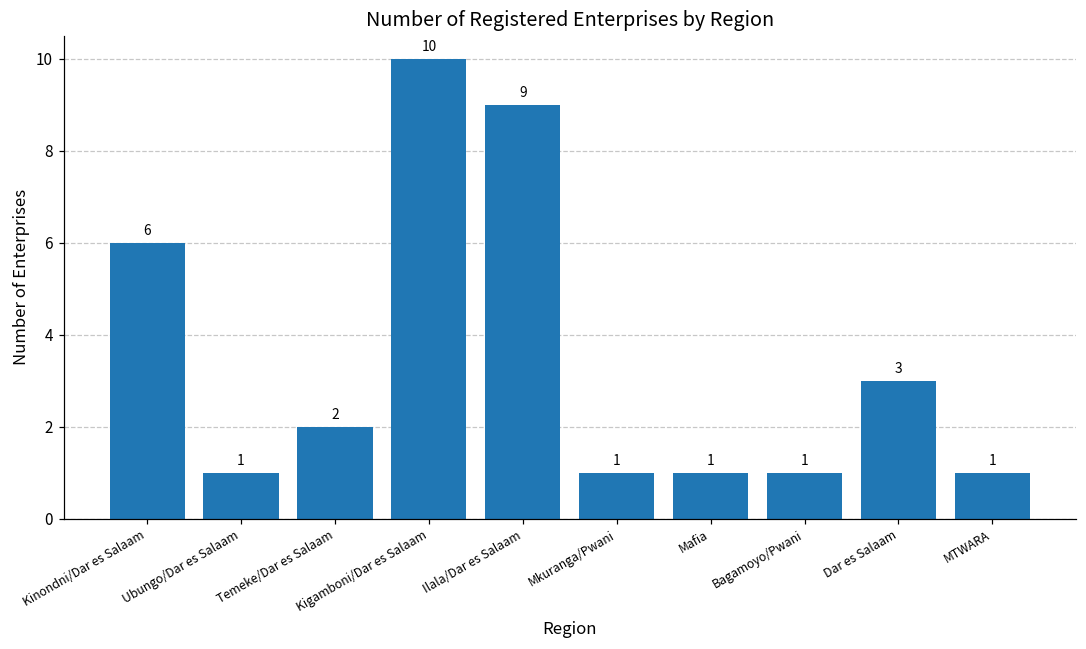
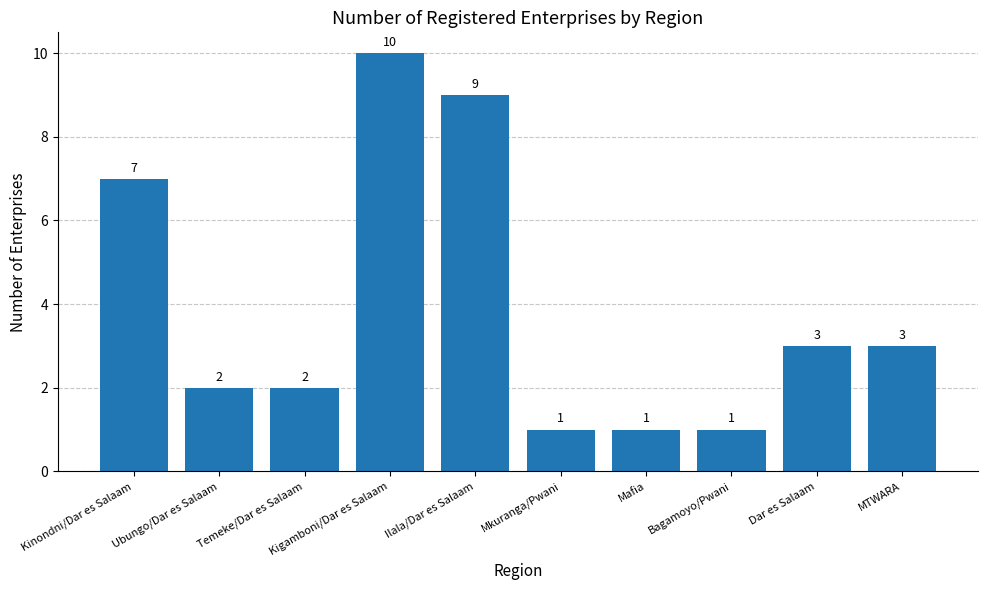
  {
-   "Kinondni/Dar es Salaam": 6,
-   "Ubungo/Dar es Salaam": 1,
+   "Kinondni/Dar es Salaam": 7,
+   "Ubungo/Dar es Salaam": 2,
    "Temeke/Dar es Salaam": 2,
    "Kigamboni/Dar es Salaam": 10,
    "Ilala/Dar es Salaam": 9,
    "Mkuranga/Pwani": 1,
    "Mafia": 1,
    "Bagamoyo/Pwani": 1,
    "Dar es Salaam": 3,
-   "MTWARA": 1
+   "MTWARA": 3
  }
